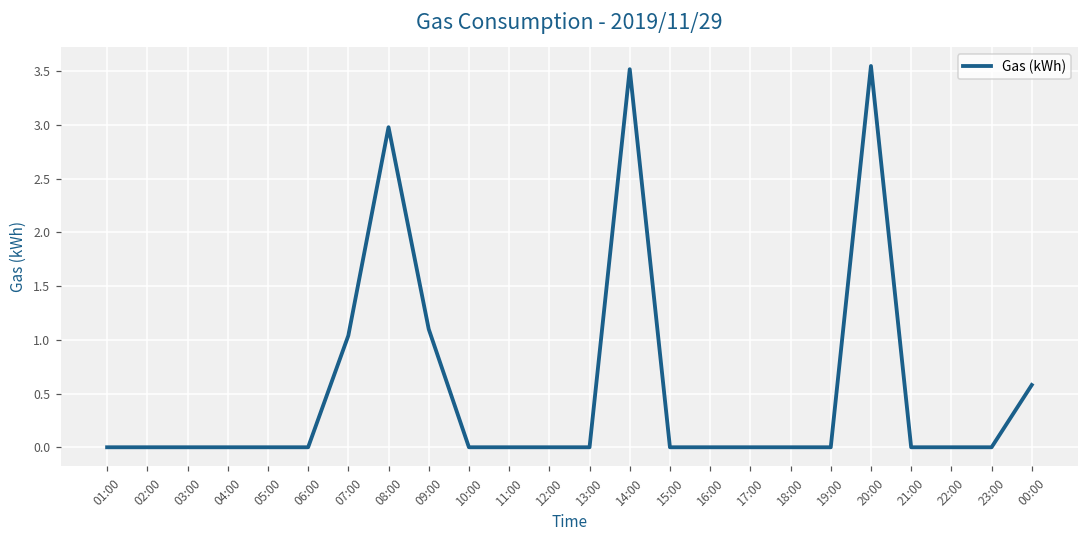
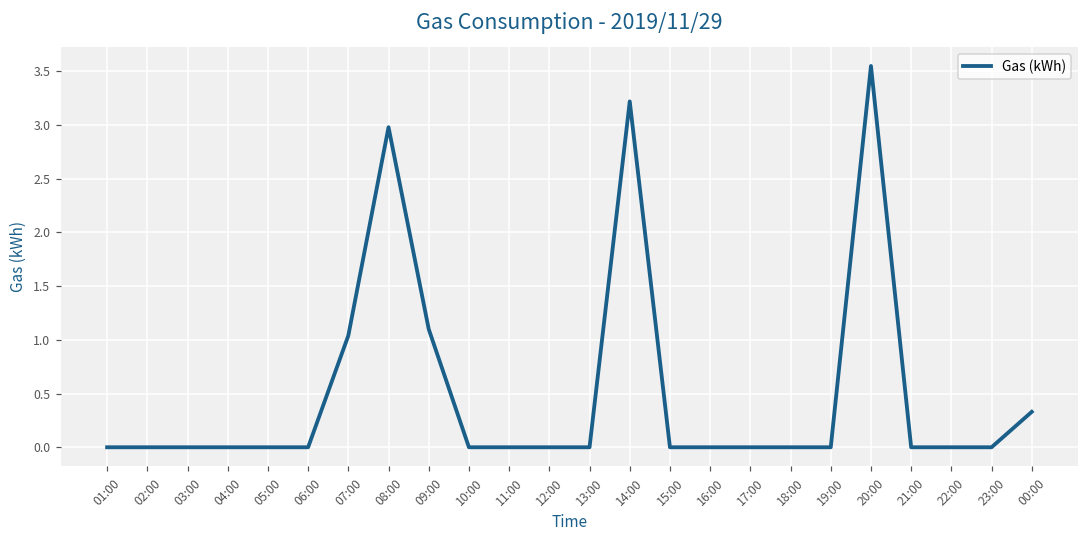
  {
    "01:00": 0.0,
    "02:00": 0.0,
    "03:00": 0.0,
    "04:00": 0.0,
    "05:00": 0.0,
    "06:00": 0.0,
    "07:00": 1.0,
    "08:00": 3.0,
    "09:00": 1.1,
    "10:00": 0.0,
    "11:00": 0.0,
    "12:00": 0.0,
    "13:00": 0.0,
-   "14:00": 3.5,
+   "14:00": 3.2,
    "15:00": 0.0,
    "16:00": 0.0,
    "17:00": 0.0,
    "18:00": 0.0,
    "19:00": 0.0,
    "20:00": 3.6,
    "21:00": 0.0,
    "22:00": 0.0,
    "23:00": 0.0,
-   "00:00": 0.6
+   "00:00": 0.3
  }
